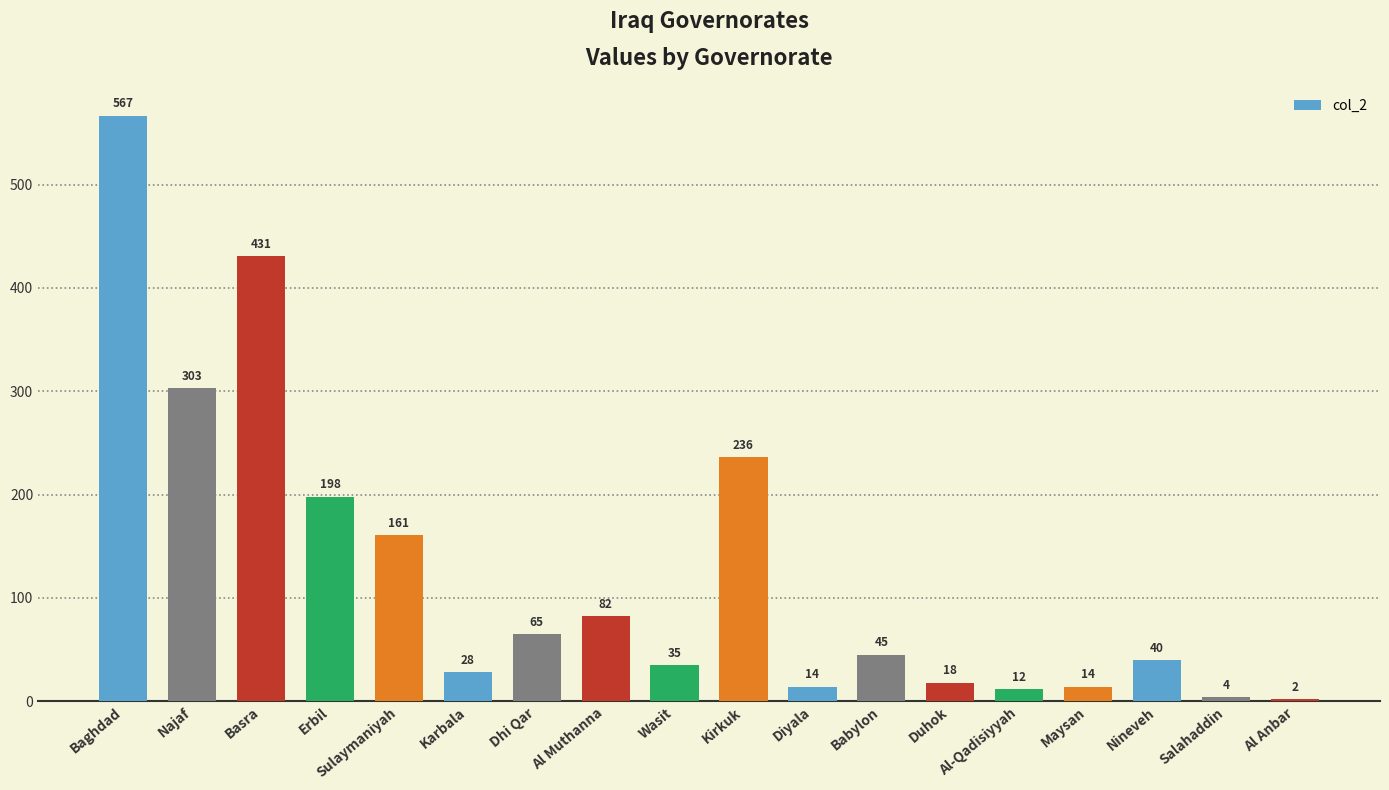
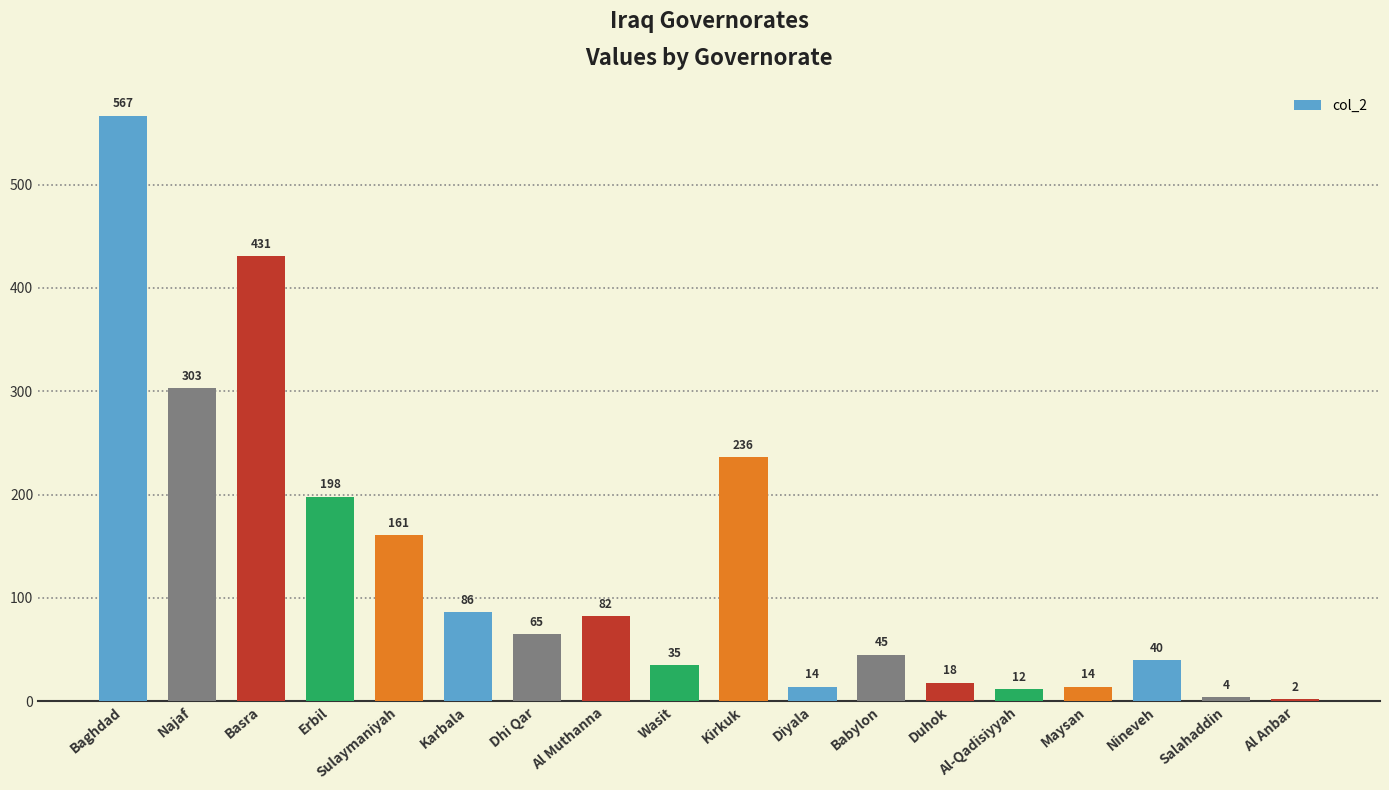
  {
    "Baghdad": 567,
    "Najaf": 303,
    "Basra": 431,
    "Erbil": 198,
    "Sulaymaniyah": 161,
-   "Karbala": 28,
+   "Karbala": 86,
    "Dhi Qar": 65,
    "Al Muthanna": 82,
    "Wasit": 35,
    "Kirkuk": 236,
    "Diyala": 14,
    "Babylon": 45,
    "Duhok": 18,
    "Al-Qadisiyyah": 12,
    "Maysan": 14,
    "Nineveh": 40,
    "Salahaddin": 4,
    "Al Anbar": 2
  }
